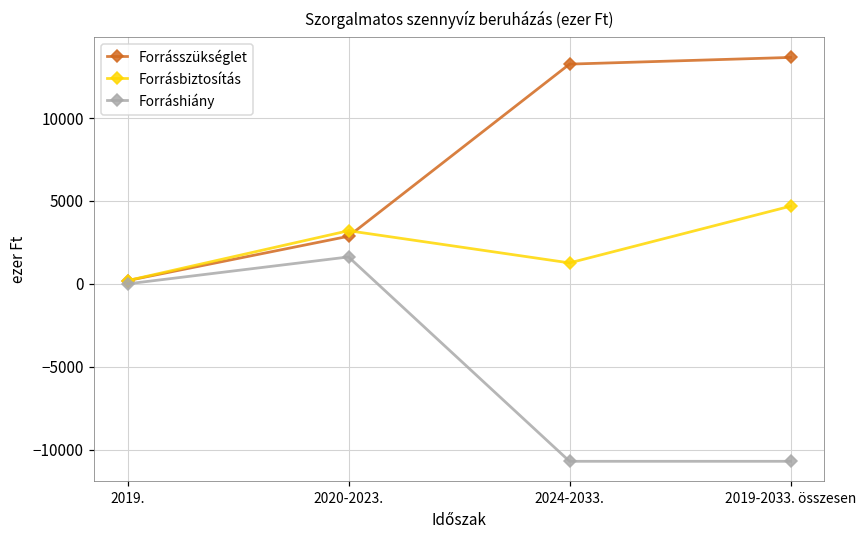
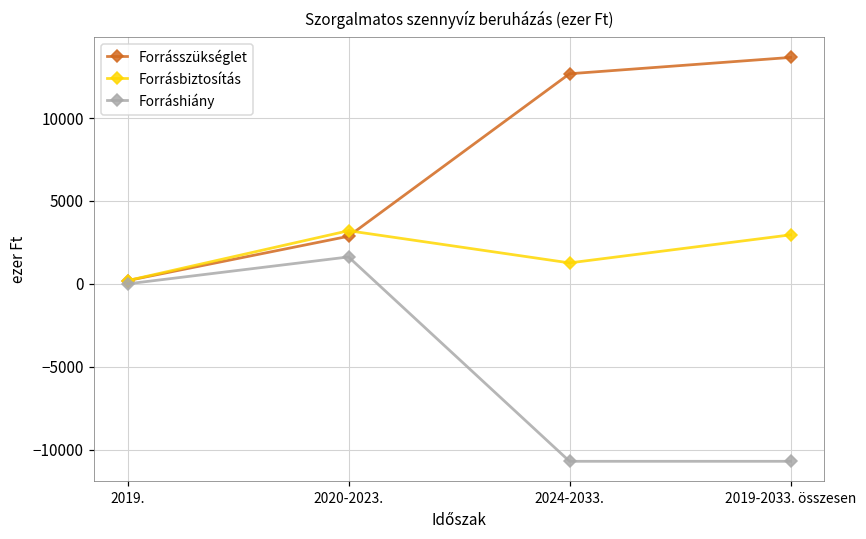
  {
    "Forrásszükséglet": {
      "2020-2023.": 2900,
-     "2024-2033.": 13300,
+     "2024-2033.": 12700,
      "2019-2033. összesen": 13700
    },
    "Forrásbiztosítás": {
      "2020-2023.": 3200,
      "2024-2033.": 1300,
-     "2019-2033. összesen": 4700
+     "2019-2033. összesen": 3000
    },
    "Forráshiány": {
      "2019.": 0,
      "2020-2023.": 1600,
      "2024-2033.": -10700,
      "2019-2033. összesen": -10700
    }
  }
